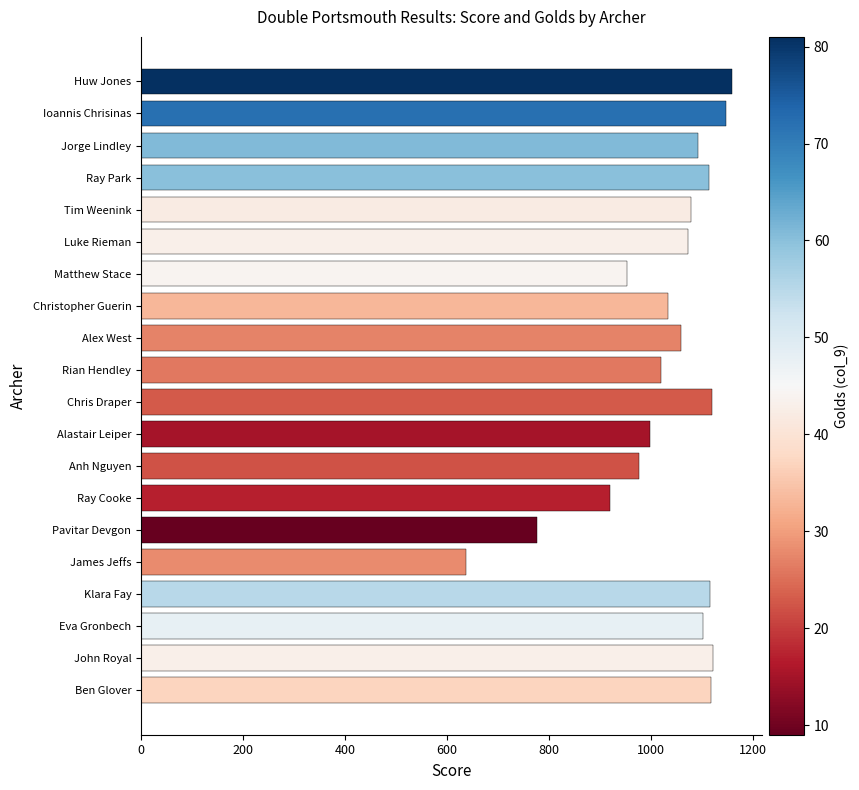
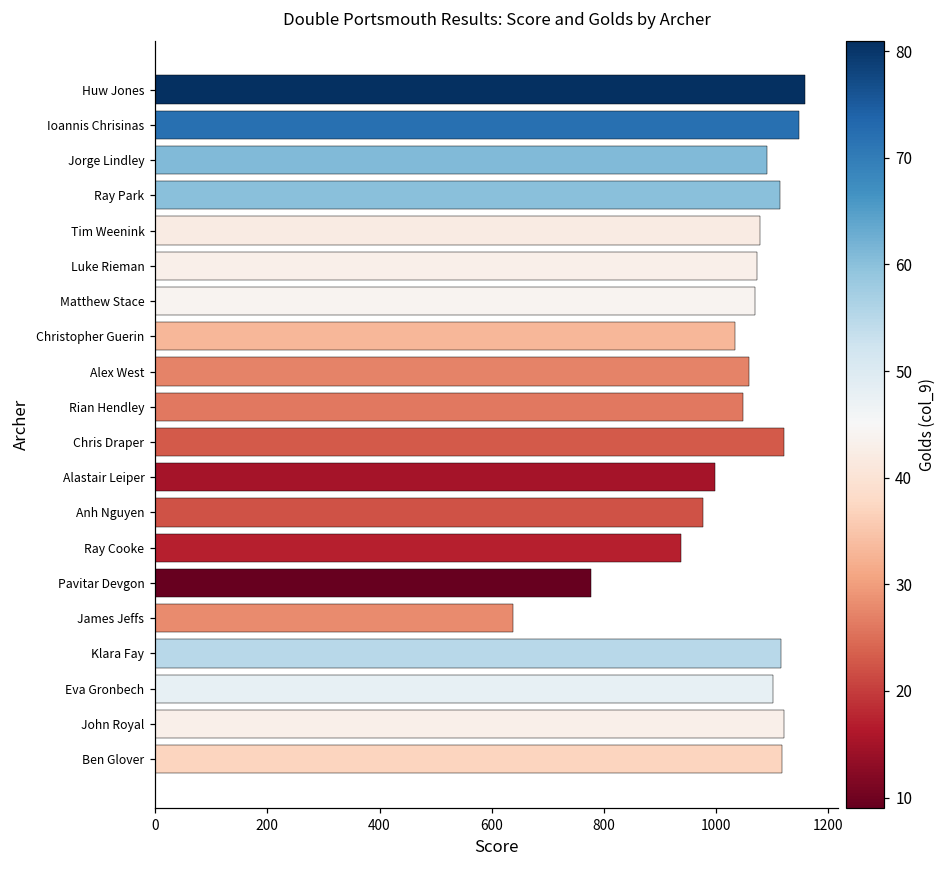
  {
    "Huw Jones": 1160,
    "Ioannis Chrisinas": 1150,
    "Jorge Lindley": 1090,
    "Ray Park": 1110,
    "Tim Weenink": 1080,
    "Luke Rieman": 1070,
-   "Matthew Stace": 950,
+   "Matthew Stace": 1070,
    "Christopher Guerin": 1030,
    "Alex West": 1060,
-   "Rian Hendley": 1020,
+   "Rian Hendley": 1050,
    "Chris Draper": 1120,
    "Alastair Leiper": 1000,
    "Anh Nguyen": 980,
-   "Ray Cooke": 920,
+   "Ray Cooke": 940,
    "Pavitar Devgon": 780,
    "James Jeffs": 640,
    "Klara Fay": 1120,
    "Eva Gronbech": 1100,
    "John Royal": 1120,
    "Ben Glover": 1120
  }
